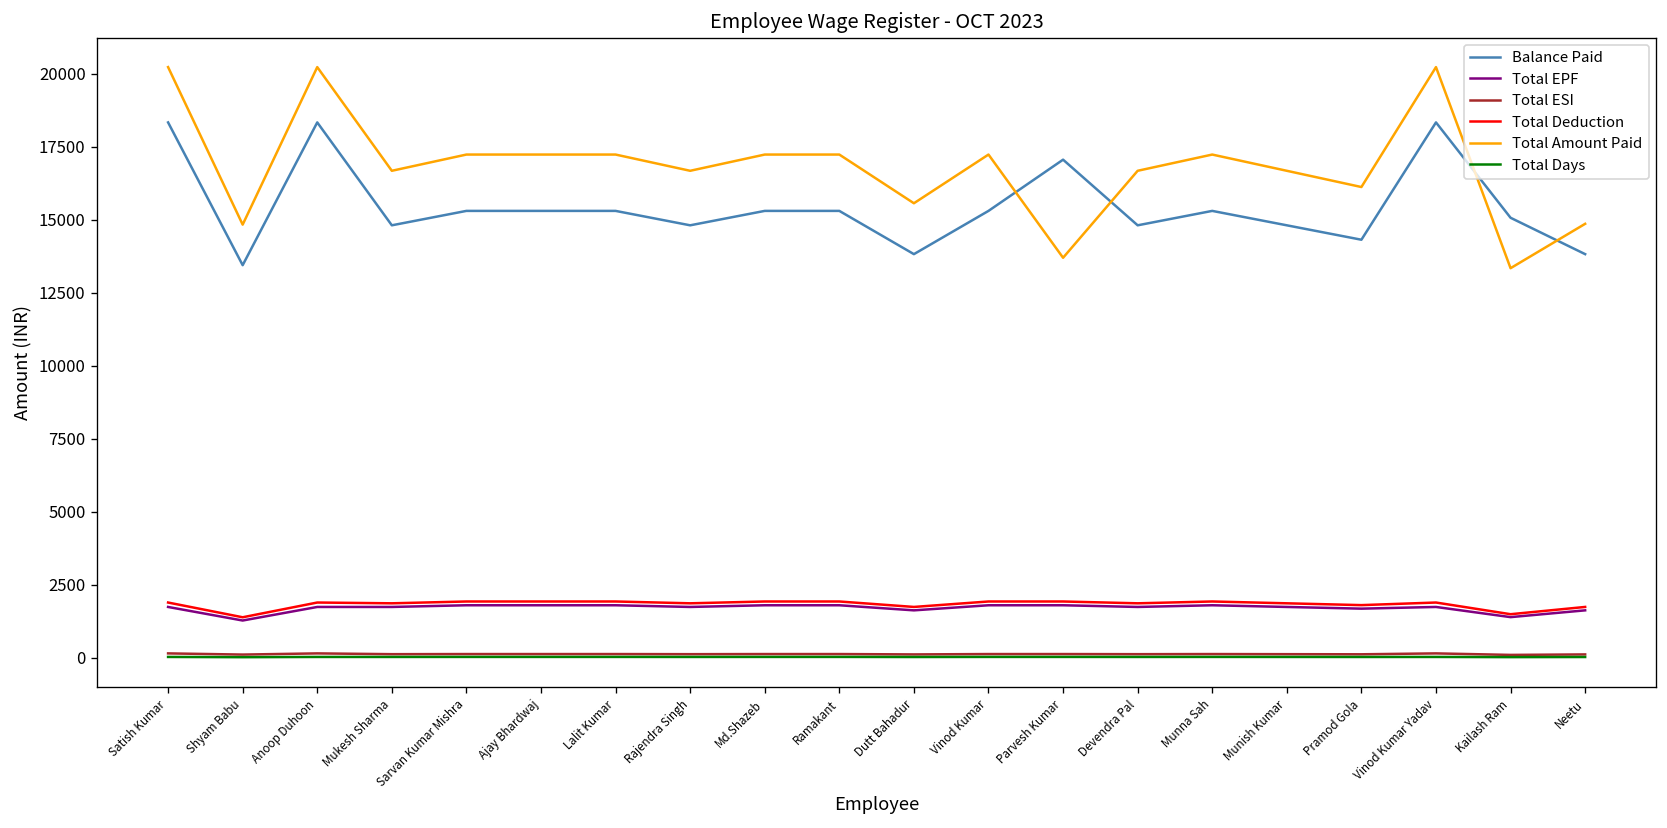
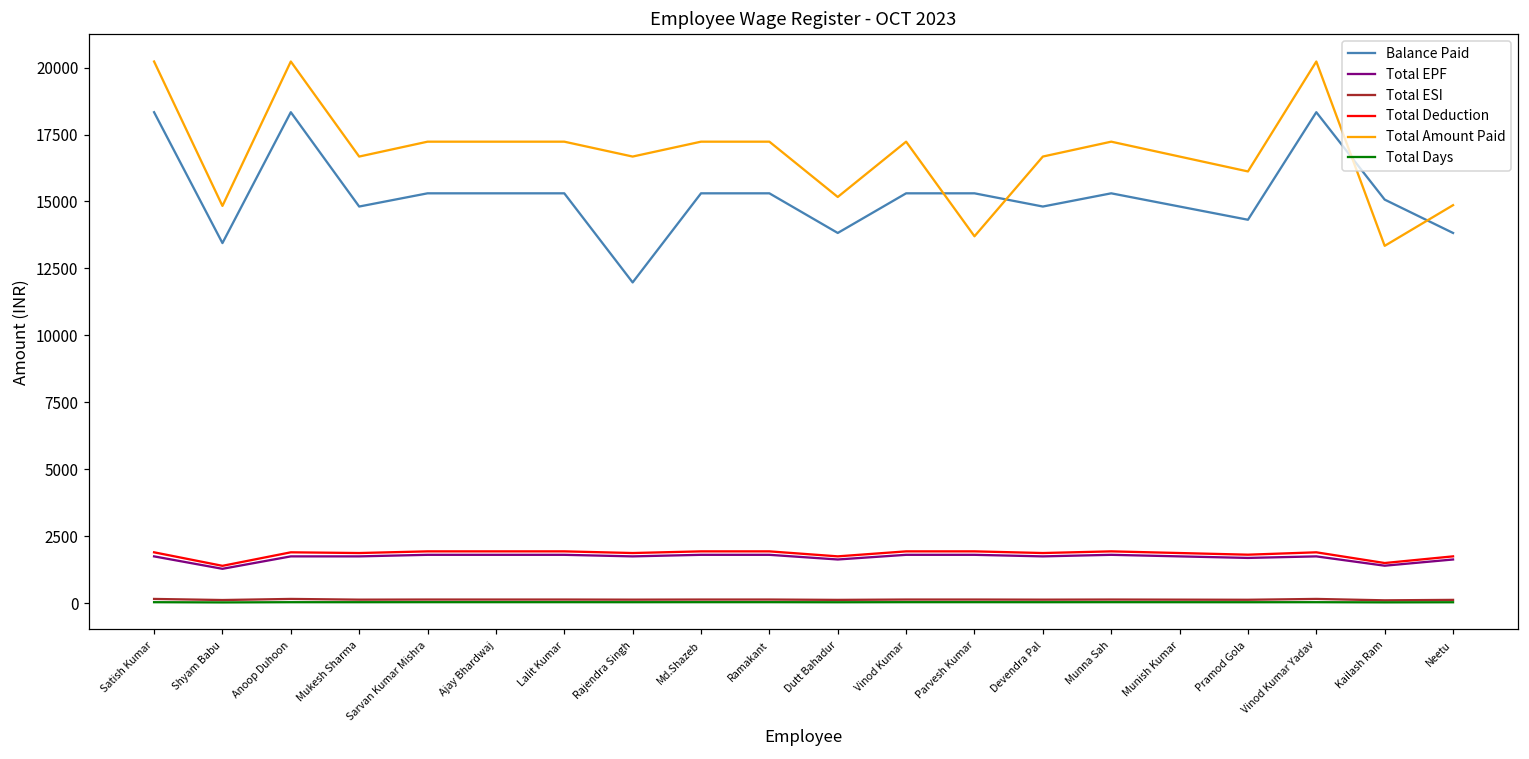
  {
    "Balance Paid": {
      "Satish Kumar": 18300,
      "Shyam Babu": 13400,
      "Anoop Duhoon": 18300,
      "Mukesh Sharma": 14800,
      "Sarvan Kumar Mishra": 15300,
      "Ajay Bhardwaj": 15300,
      "Lalit Kumar": 15300,
-     "Rajendra Singh": 14800,
+     "Rajendra Singh": 12000,
      "Md.Shazeb": 15300,
      "Ramakant": 15300,
      "Dutt Bahadur": 13800,
      "Vinod Kumar": 15300,
-     "Parvesh Kumar": 17100,
+     "Parvesh Kumar": 15300,
      "Devendra Pal": 14800,
      "Munna Sah": 15300,
      "Munish Kumar": 14800,
      "Pramod Gola": 14300,
      "Vinod Kumar Yadav": 18300,
      "Kailash Ram": 15100,
      "Neetu": 13800
    },
    "Total EPF": {
      "Satish Kumar": 1700,
      "Shyam Babu": 1300,
      "Anoop Duhoon": 1700,
      "Mukesh Sharma": 1700,
      "Sarvan Kumar Mishra": 1800,
      "Ajay Bhardwaj": 1800,
      "Lalit Kumar": 1800,
      "Rajendra Singh": 1700,
      "Md.Shazeb": 1800,
      "Ramakant": 1800,
      "Dutt Bahadur": 1600,
      "Vinod Kumar": 1800,
      "Parvesh Kumar": 1800,
      "Devendra Pal": 1700,
      "Munna Sah": 1800,
      "Munish Kumar": 1700,
      "Pramod Gola": 1700,
      "Vinod Kumar Yadav": 1700,
      "Neetu": 1600
    },
    "Total ESI": {
      "Satish Kumar": 200,
      "Anoop Duhoon": 200,
      "Vinod Kumar Yadav": 200
    },
    "Total Deduction": {
      "Satish Kumar": 1900,
      "Shyam Babu": 1400,
      "Anoop Duhoon": 1900,
      "Mukesh Sharma": 1900,
      "Sarvan Kumar Mishra": 1900,
      "Ajay Bhardwaj": 1900,
      "Lalit Kumar": 1900,
      "Rajendra Singh": 1900,
      "Md.Shazeb": 1900,
      "Ramakant": 1900,
      "Dutt Bahadur": 1700,
      "Vinod Kumar": 1900,
      "Parvesh Kumar": 1900,
      "Devendra Pal": 1900,
      "Munna Sah": 1900,
      "Munish Kumar": 1900,
      "Pramod Gola": 1800,
      "Vinod Kumar Yadav": 1900,
      "Neetu": 1700
    },
    "Total Amount Paid": {
      "Satish Kumar": 20200,
      "Shyam Babu": 14800,
      "Anoop Duhoon": 20200,
      "Mukesh Sharma": 16700,
      "Sarvan Kumar Mishra": 17200,
      "Ajay Bhardwaj": 17200,
      "Lalit Kumar": 17200,
      "Rajendra Singh": 16700,
      "Md.Shazeb": 17200,
      "Ramakant": 17200,
-     "Dutt Bahadur": 15600,
+     "Dutt Bahadur": 15200,
      "Vinod Kumar": 17200,
      "Parvesh Kumar": 13700,
      "Devendra Pal": 16700,
      "Munna Sah": 17200,
      "Munish Kumar": 16700,
      "Pramod Gola": 16100,
      "Vinod Kumar Yadav": 20200,
      "Kailash Ram": 13300,
      "Neetu": 14900
    },
    "Total Days": {
      "Satish Kumar": 0,
      "Anoop Duhoon": 0,
      "Vinod Kumar Yadav": 0
    }
  }
